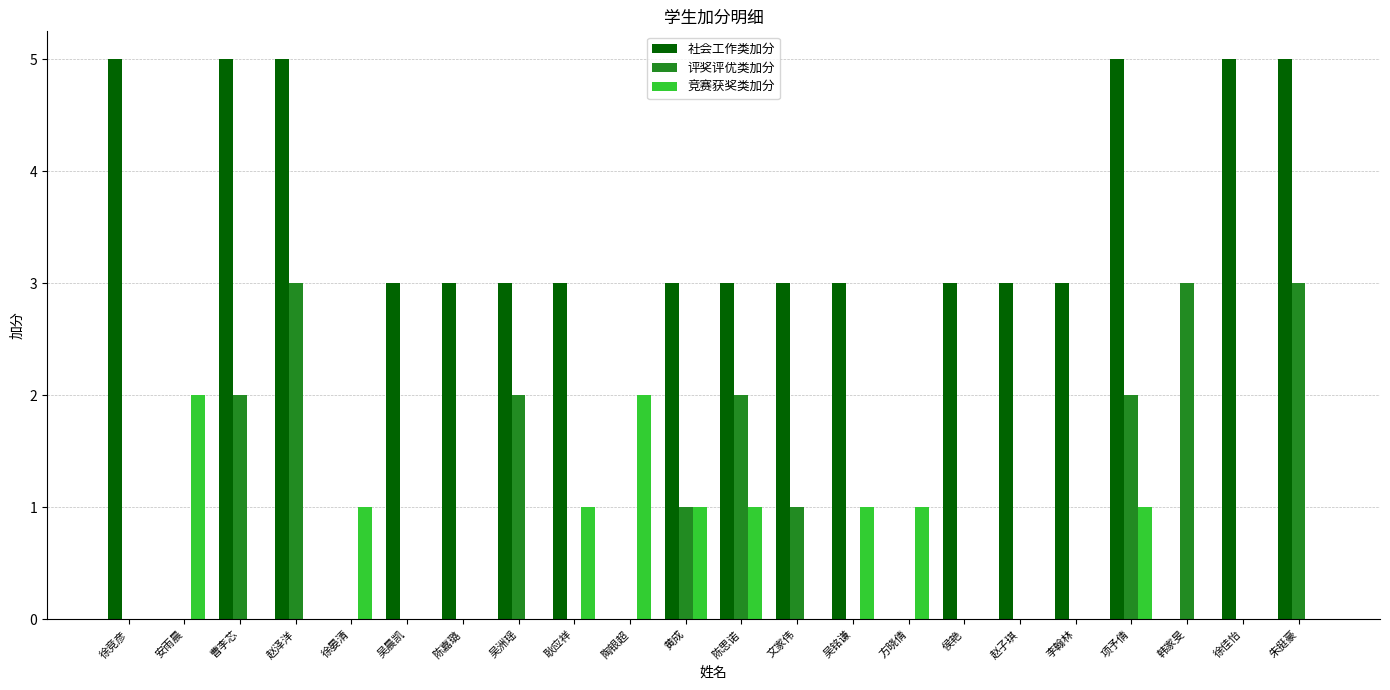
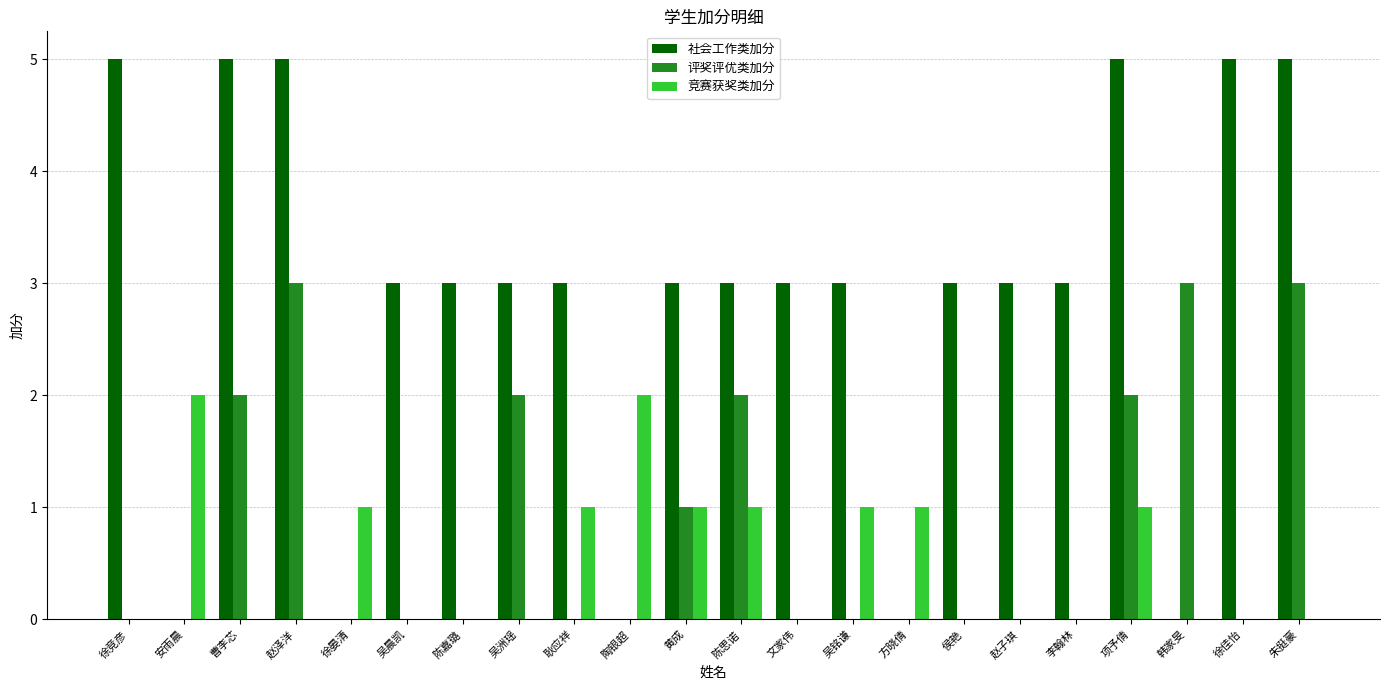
  {
    "社会工作类加分": {
      "徐竞彦": 5,
      "安雨晨": 0,
      "曹李芯": 5,
      "赵泽洋": 5,
      "徐晏清": 0,
      "吴晨凯": 3,
      "陈嘉璐": 3,
      "吴洲瑶": 3,
      "耿应祥": 3,
      "陶银超": 0,
      "黄成": 3,
      "陈思诺": 3,
      "文家伟": 3,
      "吴铭谦": 3,
      "方晓倩": 0,
      "侯艳": 3,
      "赵子琪": 3,
      "李翰林": 3,
      "项予倩": 5,
      "韩家旻": 0,
      "徐佳怡": 5,
      "朱挺豪": 5
    },
    "评奖评优类加分": {
      "徐竞彦": 0,
      "安雨晨": 0,
      "曹李芯": 2,
      "赵泽洋": 3,
      "徐晏清": 0,
      "吴晨凯": 0,
      "陈嘉璐": 0,
      "吴洲瑶": 2,
      "耿应祥": 0,
      "陶银超": 0,
      "黄成": 1,
      "陈思诺": 2,
-     "文家伟": 1,
+     "文家伟": 0,
      "吴铭谦": 0,
      "方晓倩": 0,
      "侯艳": 0,
      "赵子琪": 0,
      "李翰林": 0,
      "项予倩": 2,
      "韩家旻": 3,
      "徐佳怡": 0,
      "朱挺豪": 3
    },
    "竞赛获奖类加分": {
      "徐竞彦": 0,
      "安雨晨": 2,
      "曹李芯": 0,
      "赵泽洋": 0,
      "徐晏清": 1,
      "吴晨凯": 0,
      "陈嘉璐": 0,
      "吴洲瑶": 0,
      "耿应祥": 1,
      "陶银超": 2,
      "黄成": 1,
      "陈思诺": 1,
      "文家伟": 0,
      "吴铭谦": 1,
      "方晓倩": 1,
      "侯艳": 0,
      "赵子琪": 0,
      "李翰林": 0,
      "项予倩": 1,
      "韩家旻": 0,
      "徐佳怡": 0,
      "朱挺豪": 0
    }
  }
